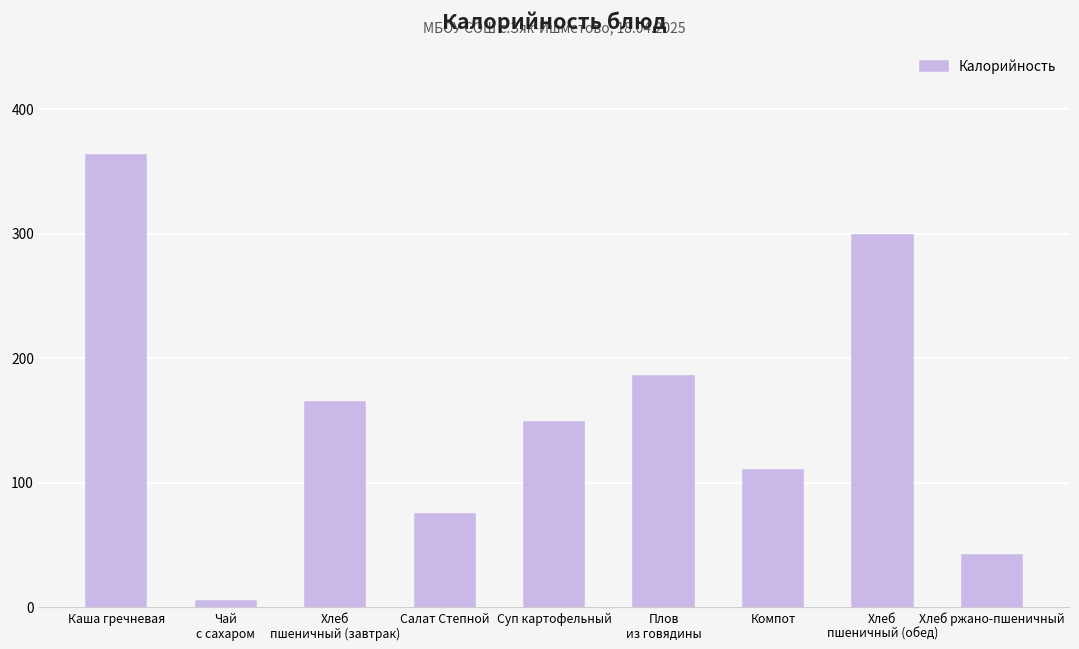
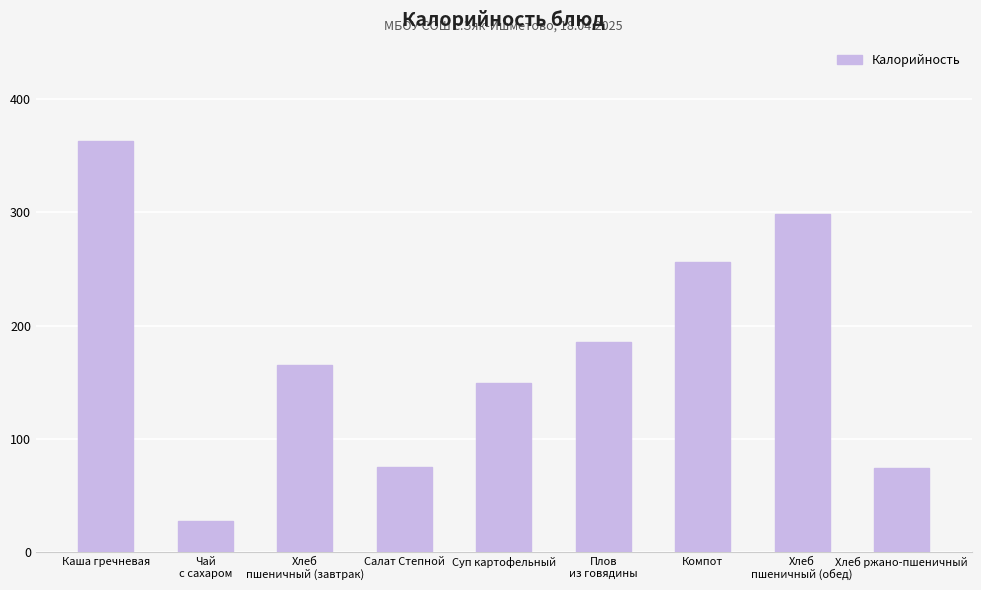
  {
    "Каша гречневая": 363,
-   "Чай с сахаром": 5,
+   "Чай с сахаром": 27,
    "Хлеб пшеничный (завтрак)": 165,
    "Салат Степной": 75,
    "Суп картофельный": 149,
    "Плов из говядины": 186,
-   "Компот": 110,
+   "Компот": 256,
    "Хлеб пшеничный (обед)": 299,
-   "Хлеб ржано-пшеничный": 42
+   "Хлеб ржано-пшеничный": 74
  }
